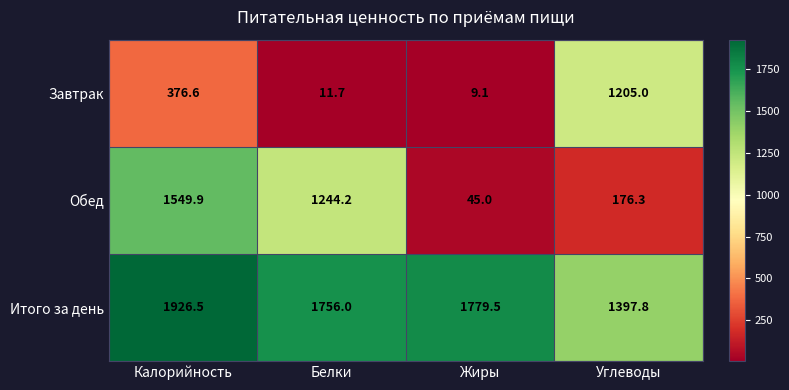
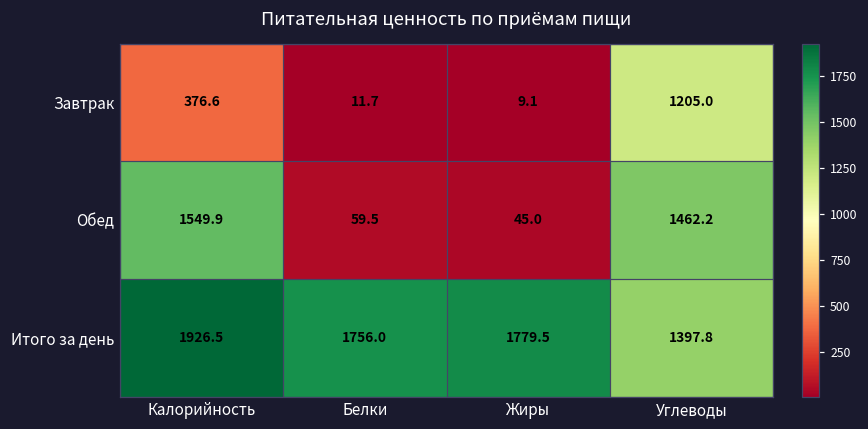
  {
    "Завтрак": {
      "Калорийность": 376.6,
      "Белки": 11.7,
      "Жиры": 9.1,
      "Углеводы": 1205.0
    },
    "Обед": {
      "Калорийность": 1549.9,
-     "Белки": 1244.2,
+     "Белки": 59.5,
      "Жиры": 45.0,
-     "Углеводы": 176.3
+     "Углеводы": 1462.2
    },
    "Итого за день": {
      "Калорийность": 1926.5,
      "Белки": 1756.0,
      "Жиры": 1779.5,
      "Углеводы": 1397.8
    }
  }
